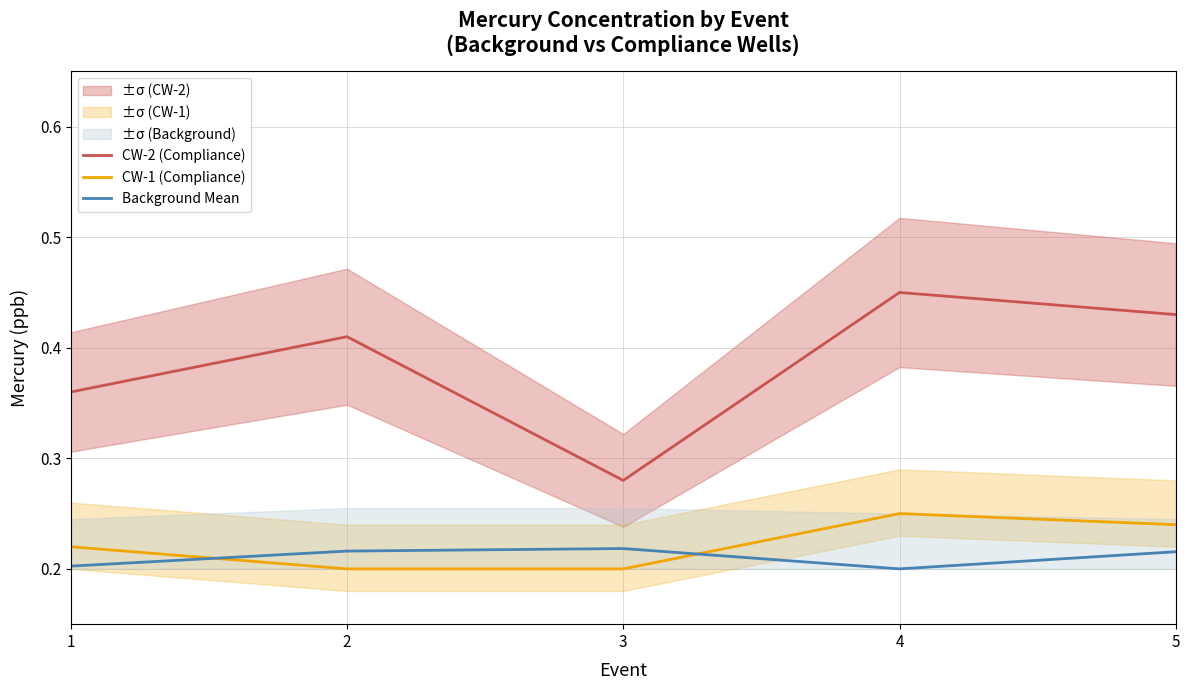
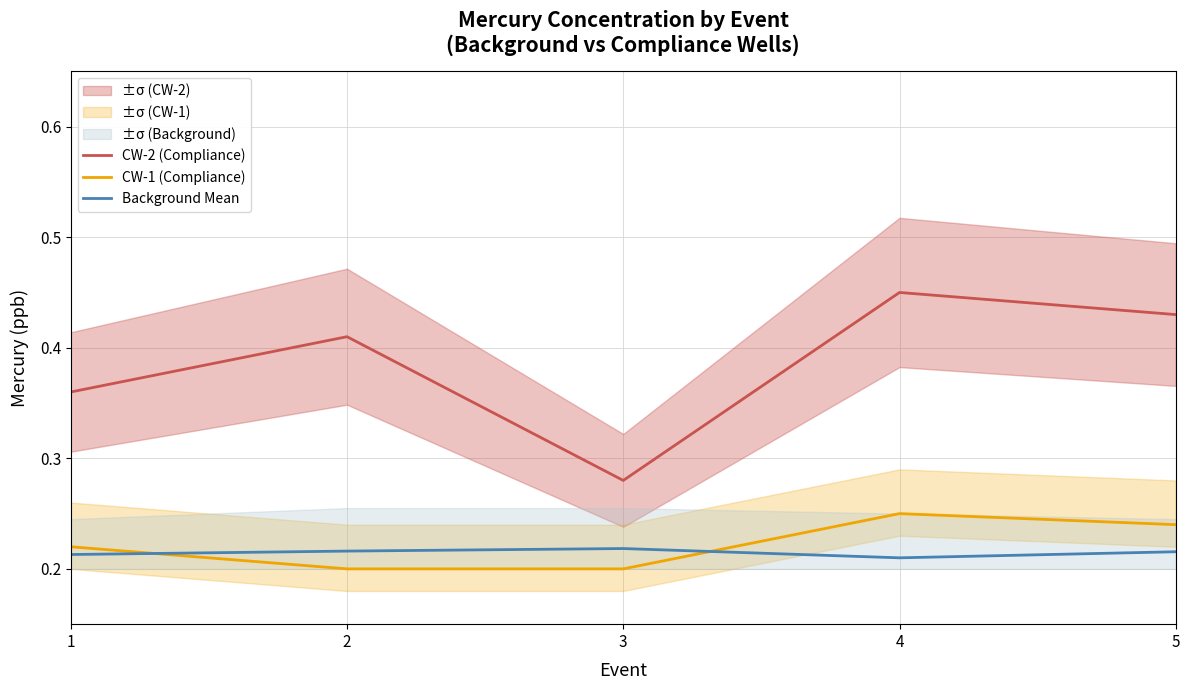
  {
    "Background Mean": {
-     "1": 0.203,
+     "1": 0.213,
      "2": 0.216,
      "3": 0.218,
-     "4": 0.20,
+     "4": 0.21,
      "5": 0.216
    },
    "±σ (Background)": {
      "1": 0.245,
      "2": 0.255,
      "3": 0.255,
      "5": 0.245
    }
  }
